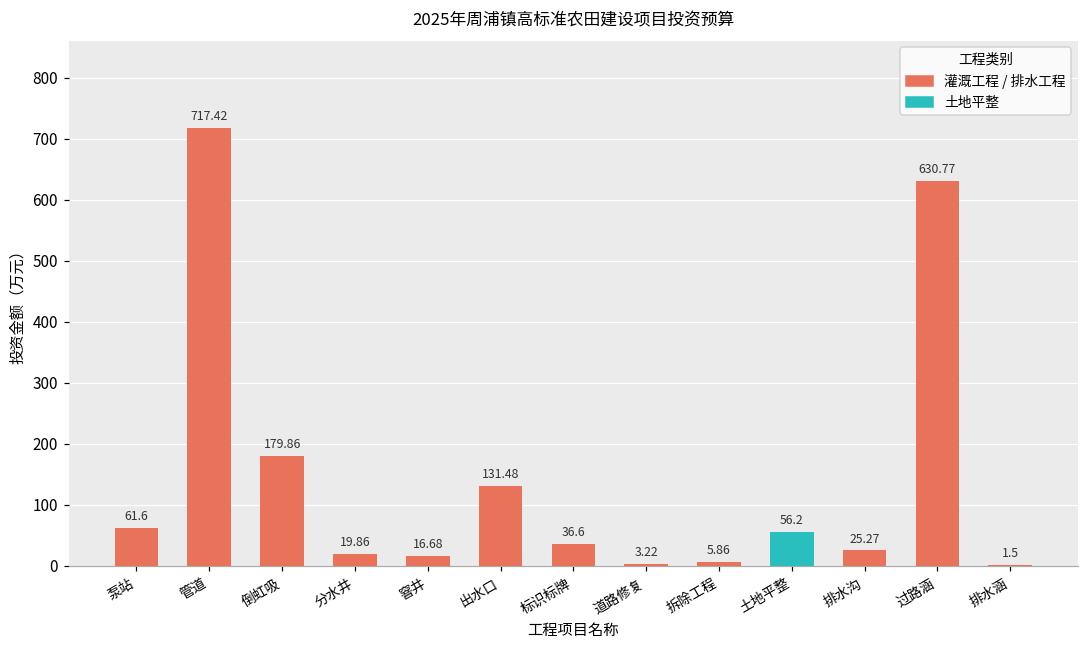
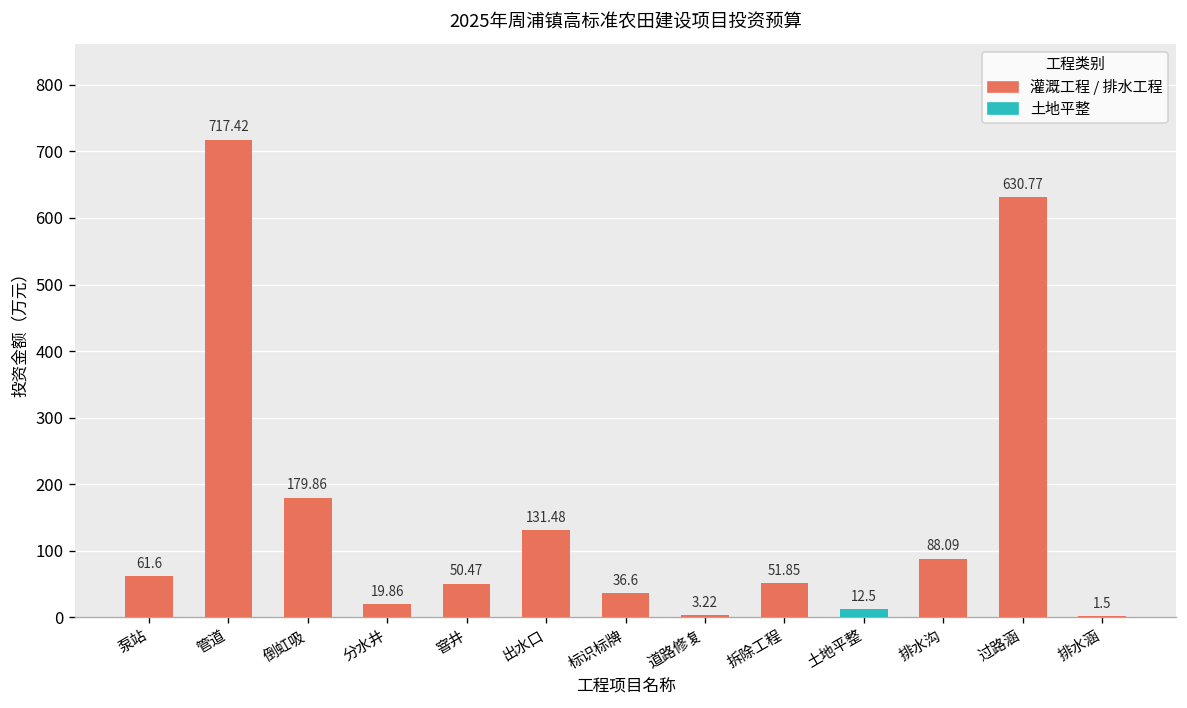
  {
    "泵站": 61.6,
    "管道": 717.42,
    "倒虹吸": 179.86,
    "分水井": 19.86,
-   "窨井": 16.68,
+   "窨井": 50.47,
    "出水口": 131.48,
    "标识标牌": 36.6,
    "道路修复": 3.22,
-   "拆除工程": 5.86,
-   "土地平整": 56.2,
-   "排水沟": 25.27,
+   "拆除工程": 51.85,
+   "土地平整": 12.5,
+   "排水沟": 88.09,
    "过路涵": 630.77,
    "排水涵": 1.5
  }
